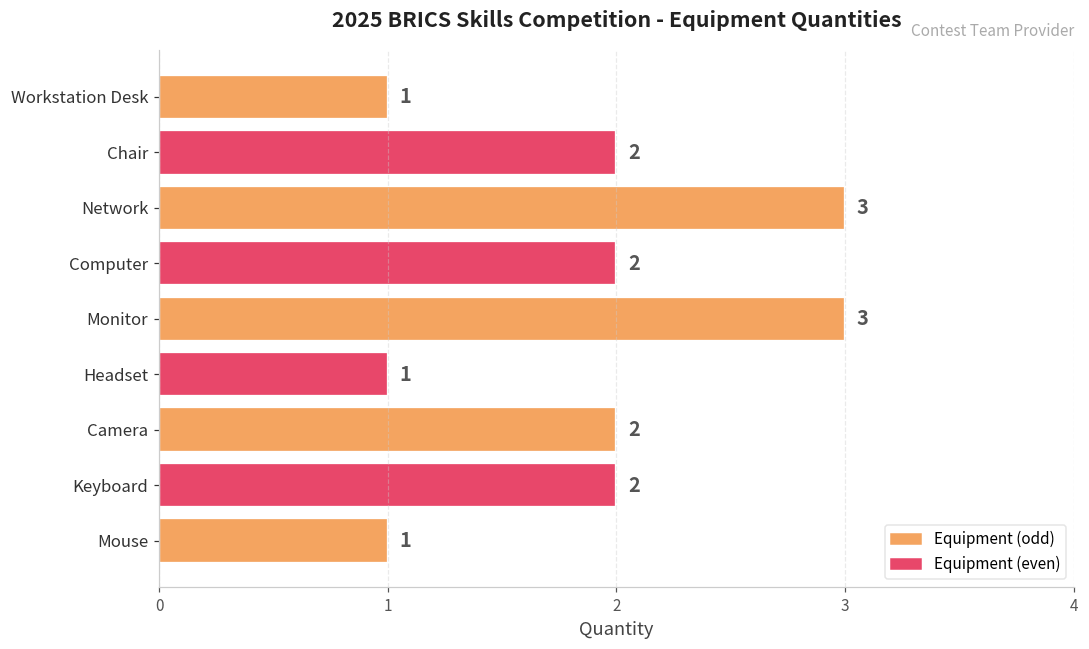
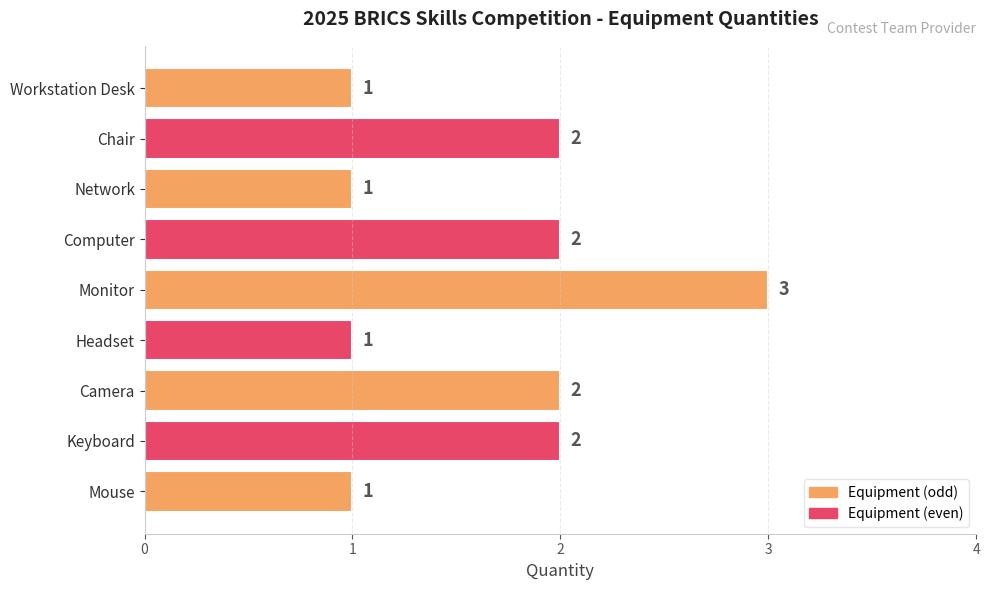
  {
    "Workstation Desk": 1,
    "Chair": 2,
-   "Network": 3,
+   "Network": 1,
    "Computer": 2,
    "Monitor": 3,
    "Headset": 1,
    "Camera": 2,
    "Keyboard": 2,
    "Mouse": 1
  }
